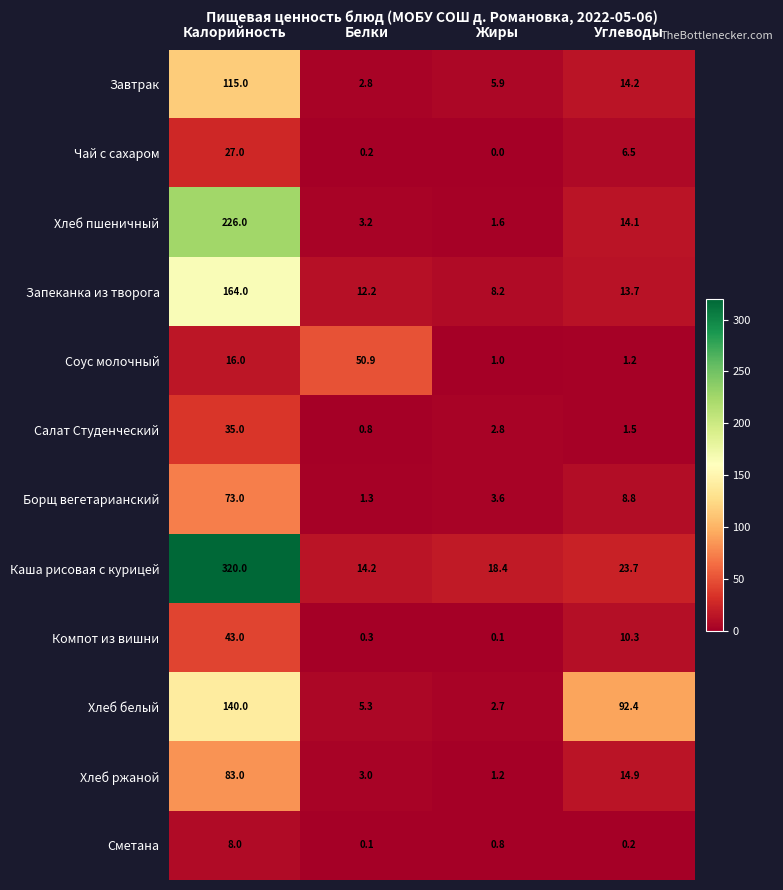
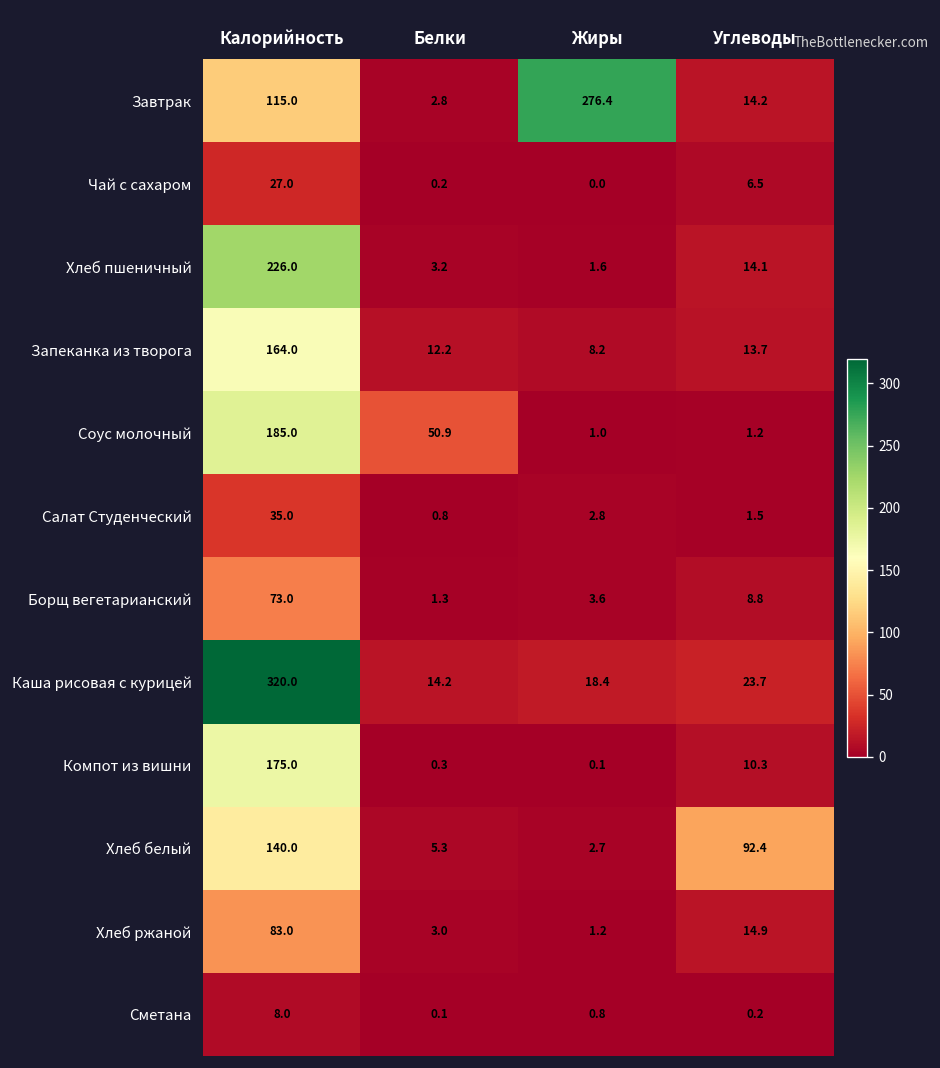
  {
    "Завтрак": {
      "Калорийность": 115.0,
      "Белки": 2.8,
-     "Жиры": 5.9,
+     "Жиры": 276.4,
      "Углеводы": 14.2
    },
    "Чай с сахаром": {
      "Калорийность": 27.0,
      "Белки": 0.2,
      "Жиры": 0.0,
      "Углеводы": 6.5
    },
    "Хлеб пшеничный": {
      "Калорийность": 226.0,
      "Белки": 3.2,
      "Жиры": 1.6,
      "Углеводы": 14.1
    },
    "Запеканка из творога": {
      "Калорийность": 164.0,
      "Белки": 12.2,
      "Жиры": 8.2,
      "Углеводы": 13.7
    },
    "Соус молочный": {
-     "Калорийность": 16.0,
+     "Калорийность": 185.0,
      "Белки": 50.9,
      "Жиры": 1.0,
      "Углеводы": 1.2
    },
    "Салат Студенческий": {
      "Калорийность": 35.0,
      "Белки": 0.8,
      "Жиры": 2.8,
      "Углеводы": 1.5
    },
    "Борщ вегетарианский": {
      "Калорийность": 73.0,
      "Белки": 1.3,
      "Жиры": 3.6,
      "Углеводы": 8.8
    },
    "Каша рисовая с курицей": {
      "Калорийность": 320.0,
      "Белки": 14.2,
      "Жиры": 18.4,
      "Углеводы": 23.7
    },
    "Компот из вишни": {
-     "Калорийность": 43.0,
+     "Калорийность": 175.0,
      "Белки": 0.3,
      "Жиры": 0.1,
      "Углеводы": 10.3
    },
    "Хлеб белый": {
      "Калорийность": 140.0,
      "Белки": 5.3,
      "Жиры": 2.7,
      "Углеводы": 92.4
    },
    "Хлеб ржаной": {
      "Калорийность": 83.0,
      "Белки": 3.0,
      "Жиры": 1.2,
      "Углеводы": 14.9
    },
    "Сметана": {
      "Калорийность": 8.0,
      "Белки": 0.1,
      "Жиры": 0.8,
      "Углеводы": 0.2
    }
  }
